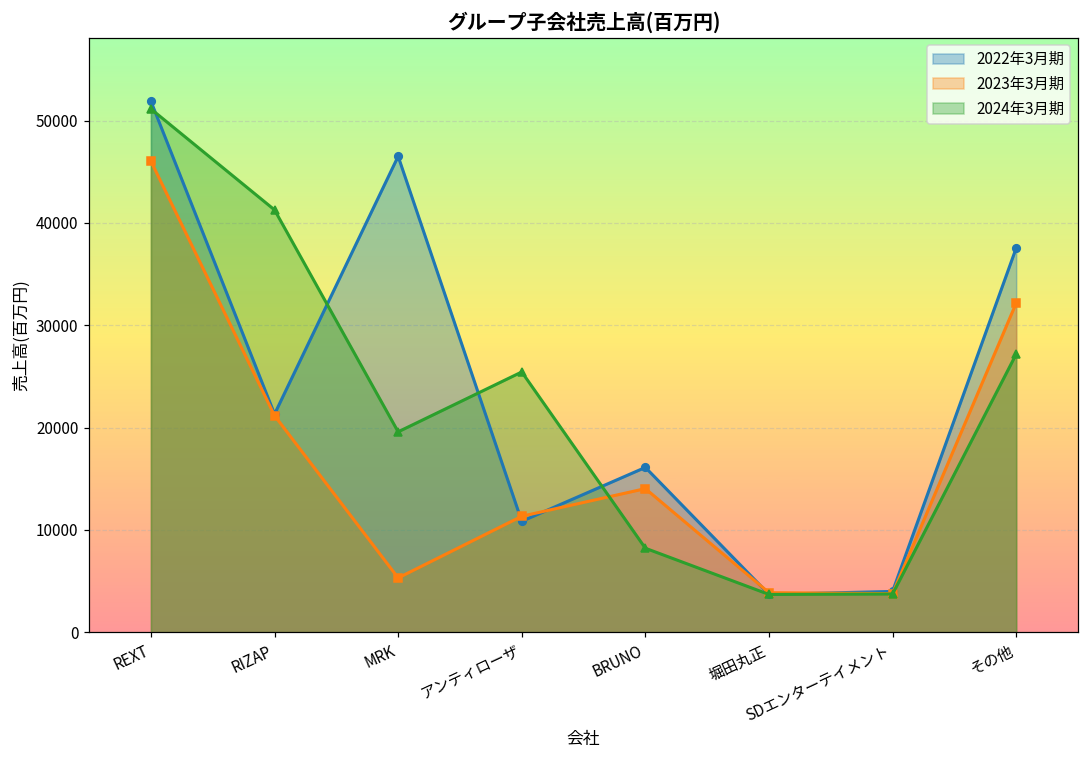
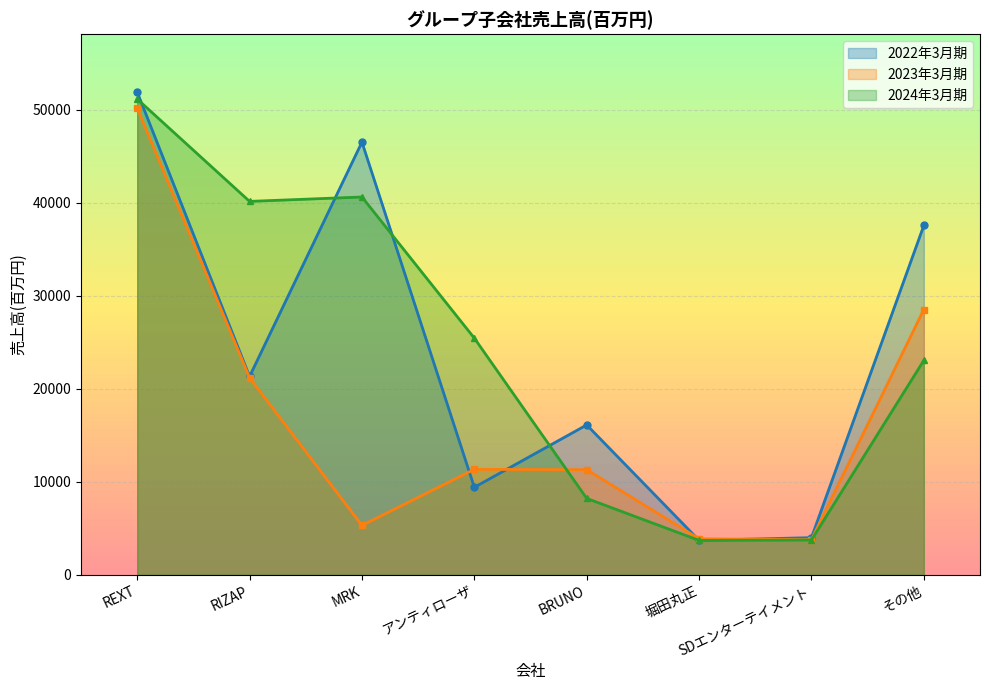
  {
    "2022年3月期": {
      "REXT": 52000,
      "MRK": 47000,
-     "アンティローザ": 11000,
+     "アンティローザ": 9000,
      "BRUNO": 16000,
      "その他": 38000
    },
    "2023年3月期": {
-     "REXT": 46000,
+     "REXT": 50000,
      "MRK": 5000,
      "アンティローザ": 11000,
-     "BRUNO": 14000,
-     "その他": 32000
+     "BRUNO": 11000,
+     "その他": 29000
    },
    "2024年3月期": {
      "REXT": 51000,
-     "RIZAP": 41000,
-     "MRK": 20000,
+     "RIZAP": 40000,
+     "MRK": 41000,
      "アンティローザ": 25000,
      "BRUNO": 8000,
-     "その他": 27000
+     "その他": 23000
    }
  }
